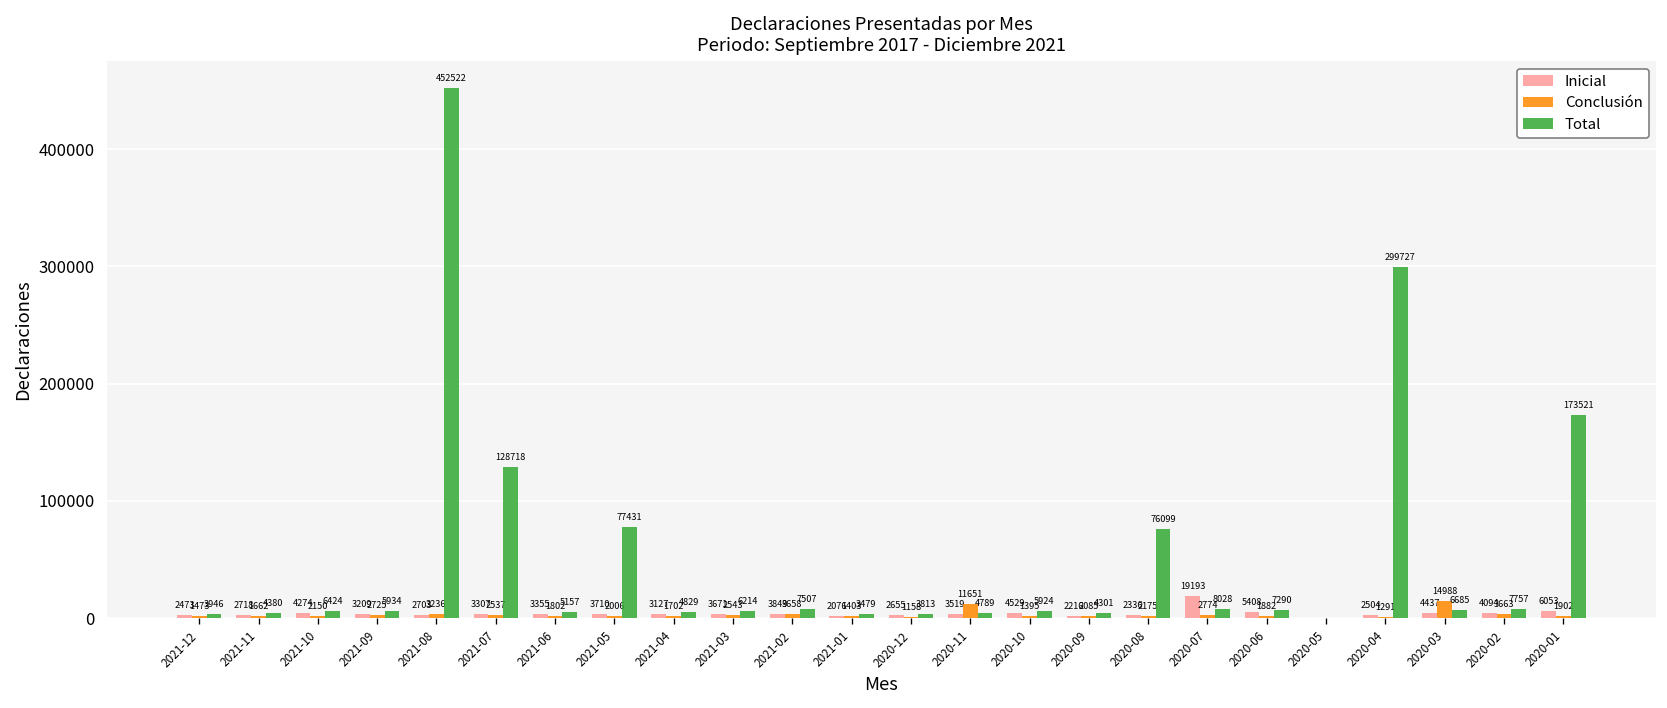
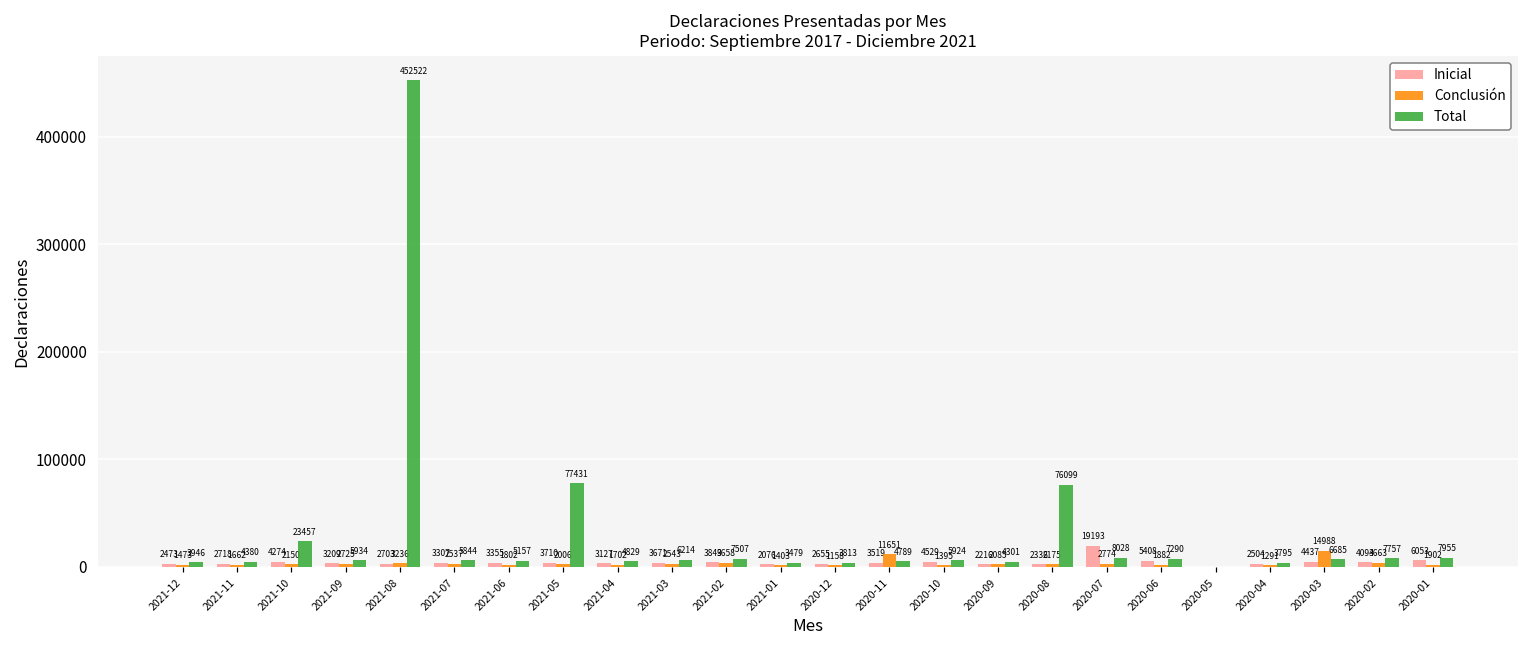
  {
    "Inicial": {
      "2020-11": 3519,
      "2020-07": 19193,
      "2020-03": 4437,
      "2020-01": 6053
    },
    "Conclusión": {
      "2020-11": 11651,
      "2020-07": 2774,
      "2020-03": 14988,
      "2020-01": 1902
    },
    "Total": {
-     "2021-10": 6424,
+     "2021-10": 23457,
      "2021-08": 452522,
-     "2021-07": 128718,
+     "2021-07": 5844,
      "2021-05": 77431,
      "2021-02": 7507,
      "2020-11": 4789,
      "2020-10": 5924,
      "2020-08": 76099,
      "2020-07": 8028,
      "2020-06": 7290,
-     "2020-04": 299727,
+     "2020-04": 3795,
      "2020-03": 6685,
      "2020-02": 7757,
-     "2020-01": 173521
+     "2020-01": 7955
    }
  }
